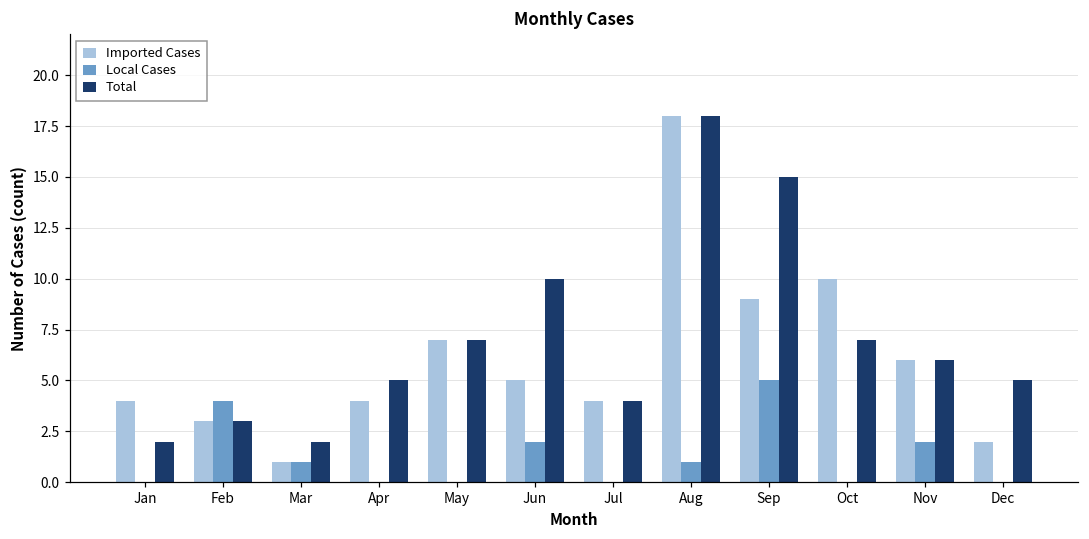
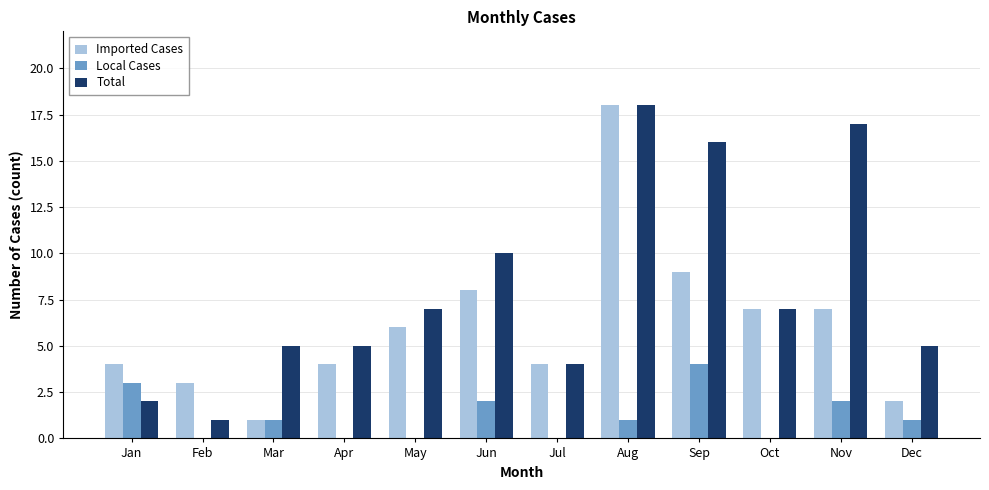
  {
    "Imported Cases": {
      "Jan": 4,
      "Feb": 3,
      "Mar": 1,
      "Apr": 4,
-     "May": 7,
-     "Jun": 5,
+     "May": 6,
+     "Jun": 8,
      "Jul": 4,
      "Aug": 18,
      "Sep": 9,
-     "Oct": 10,
-     "Nov": 6,
+     "Oct": 7,
+     "Nov": 7,
      "Dec": 2
    },
    "Local Cases": {
-     "Jan": 0,
-     "Feb": 4,
+     "Jan": 3,
+     "Feb": 0,
      "Mar": 1,
      "Apr": 0,
      "May": 0,
      "Jun": 2,
      "Jul": 0,
      "Aug": 1,
-     "Sep": 5,
+     "Sep": 4,
      "Oct": 0,
      "Nov": 2,
-     "Dec": 0
+     "Dec": 1
    },
    "Total": {
      "Jan": 2,
-     "Feb": 3,
-     "Mar": 2,
+     "Feb": 1,
+     "Mar": 5,
      "Apr": 5,
      "May": 7,
      "Jun": 10,
      "Jul": 4,
      "Aug": 18,
-     "Sep": 15,
+     "Sep": 16,
      "Oct": 7,
-     "Nov": 6,
+     "Nov": 17,
      "Dec": 5
    }
  }
